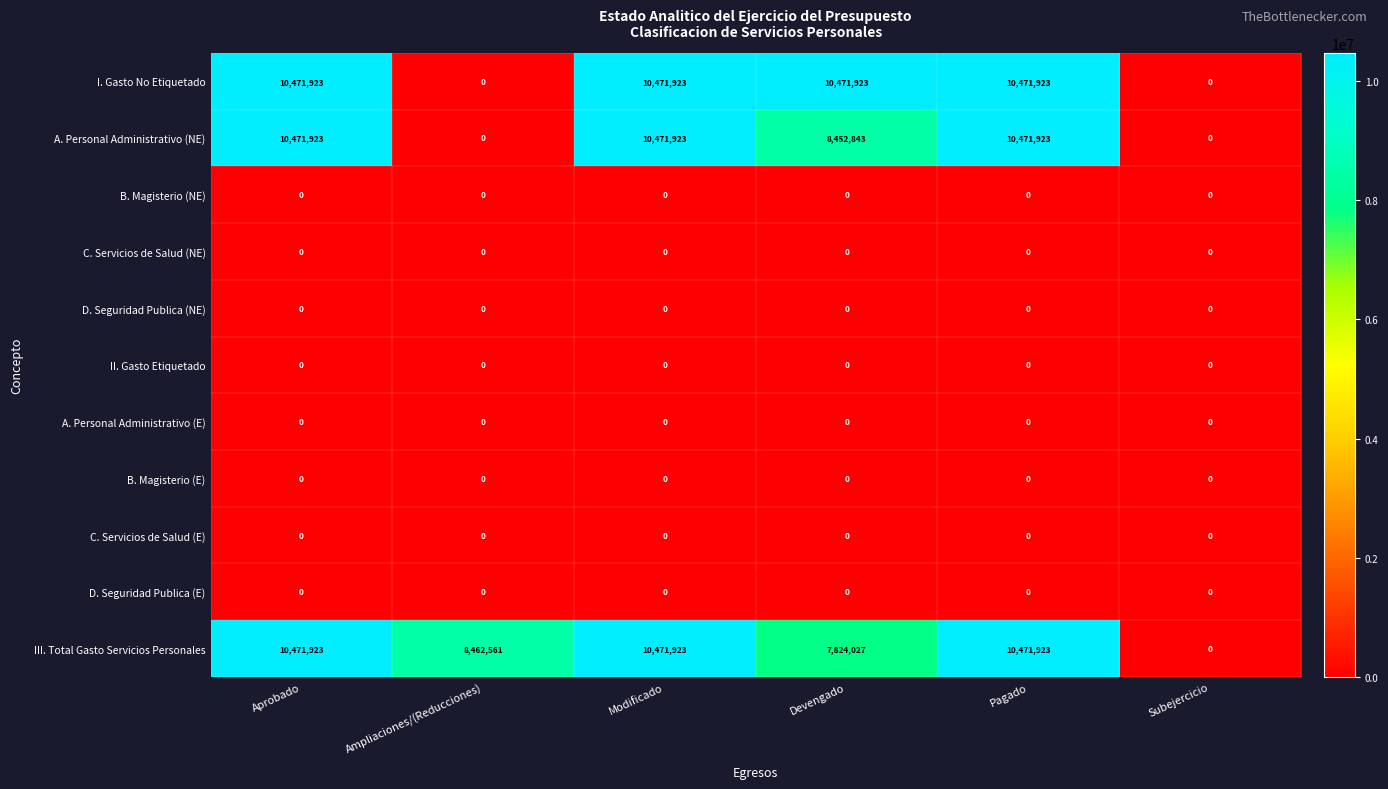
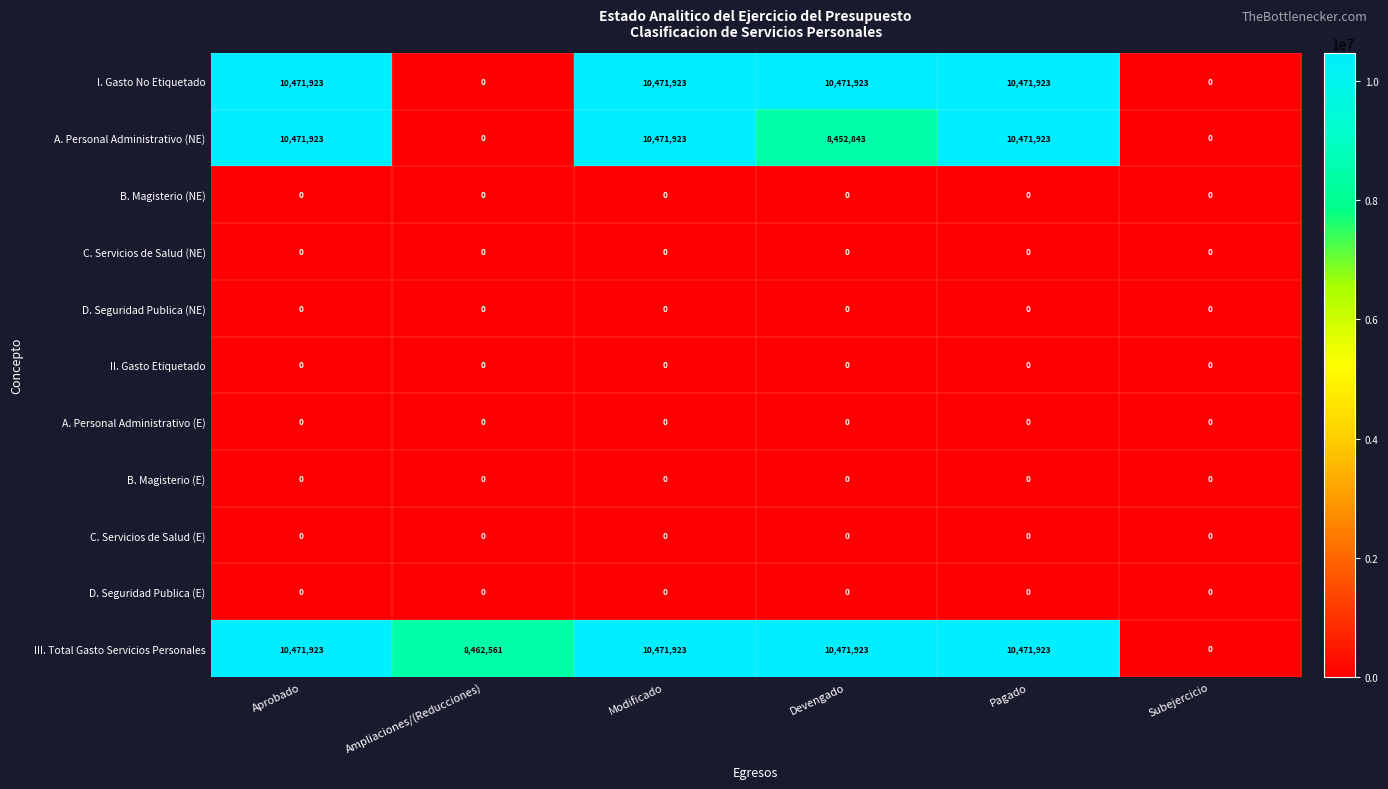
  {
    "I. Gasto No Etiquetado": {
      "Aprobado": "10,471,923",
      "Ampliaciones/(Reducciones)": "0",
      "Modificado": "10,471,923",
      "Devengado": "10,471,923",
      "Pagado": "10,471,923",
      "Subejercicio": "0"
    },
    "A. Personal Administrativo (NE)": {
      "Aprobado": "10,471,923",
      "Ampliaciones/(Reducciones)": "0",
      "Modificado": "10,471,923",
      "Devengado": "8,452,843",
      "Pagado": "10,471,923",
      "Subejercicio": "0"
    },
    "B. Magisterio (NE)": {
      "Aprobado": "0",
      "Ampliaciones/(Reducciones)": "0",
      "Modificado": "0",
      "Devengado": "0",
      "Pagado": "0",
      "Subejercicio": "0"
    },
    "C. Servicios de Salud (NE)": {
      "Aprobado": "0",
      "Ampliaciones/(Reducciones)": "0",
      "Modificado": "0",
      "Devengado": "0",
      "Pagado": "0",
      "Subejercicio": "0"
    },
    "D. Seguridad Publica (NE)": {
      "Aprobado": "0",
      "Ampliaciones/(Reducciones)": "0",
      "Modificado": "0",
      "Devengado": "0",
      "Pagado": "0",
      "Subejercicio": "0"
    },
    "II. Gasto Etiquetado": {
      "Aprobado": "0",
      "Ampliaciones/(Reducciones)": "0",
      "Modificado": "0",
      "Devengado": "0",
      "Pagado": "0",
      "Subejercicio": "0"
    },
    "A. Personal Administrativo (E)": {
      "Aprobado": "0",
      "Ampliaciones/(Reducciones)": "0",
      "Modificado": "0",
      "Devengado": "0",
      "Pagado": "0",
      "Subejercicio": "0"
    },
    "B. Magisterio (E)": {
      "Aprobado": "0",
      "Ampliaciones/(Reducciones)": "0",
      "Modificado": "0",
      "Devengado": "0",
      "Pagado": "0",
      "Subejercicio": "0"
    },
    "C. Servicios de Salud (E)": {
      "Aprobado": "0",
      "Ampliaciones/(Reducciones)": "0",
      "Modificado": "0",
      "Devengado": "0",
      "Pagado": "0",
      "Subejercicio": "0"
    },
    "D. Seguridad Publica (E)": {
      "Aprobado": "0",
      "Ampliaciones/(Reducciones)": "0",
      "Modificado": "0",
      "Devengado": "0",
      "Pagado": "0",
      "Subejercicio": "0"
    },
    "III. Total Gasto Servicios Personales": {
      "Aprobado": "10,471,923",
      "Ampliaciones/(Reducciones)": "8,462,561",
      "Modificado": "10,471,923",
-     "Devengado": "7,824,027",
+     "Devengado": "10,471,923",
      "Pagado": "10,471,923",
      "Subejercicio": "0"
    }
  }
